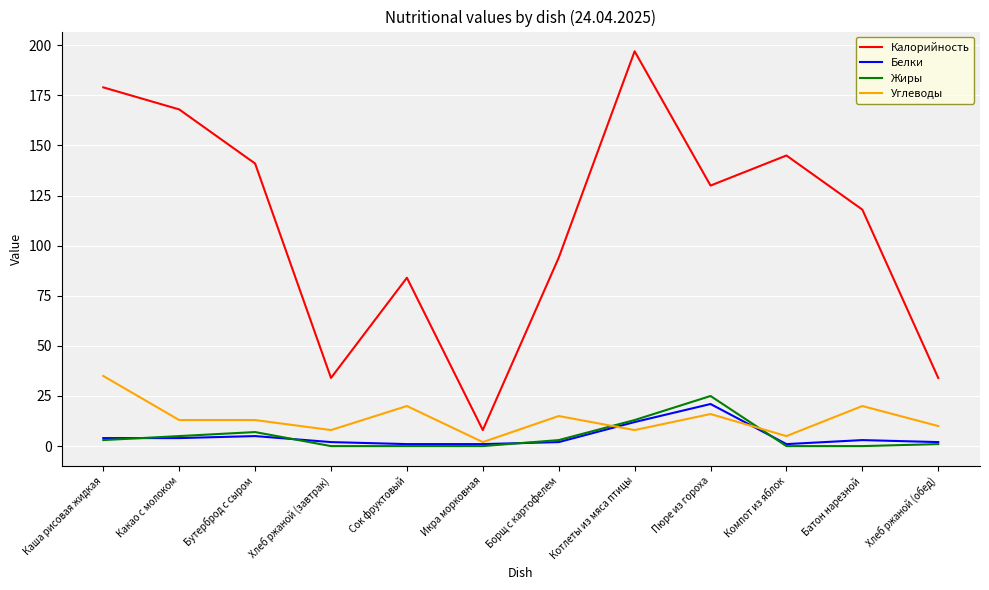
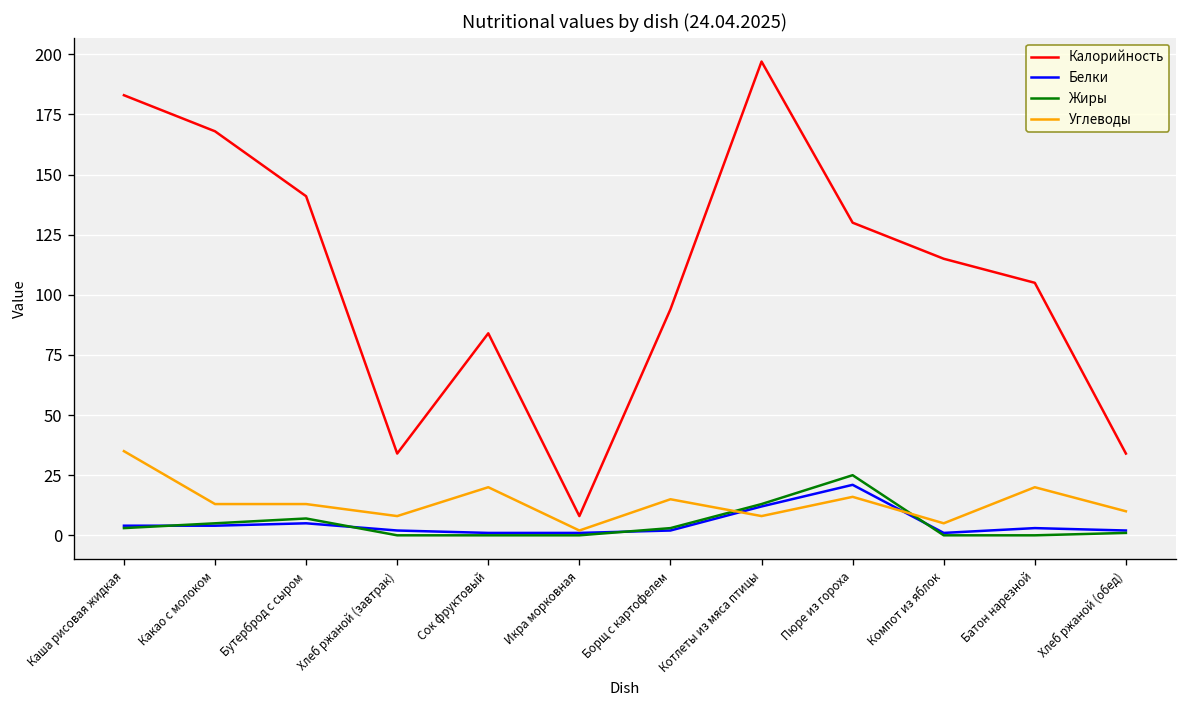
  {
    "Калорийность": {
-     "Каша рисовая жидкая": 179,
+     "Каша рисовая жидкая": 183,
      "Какао с молоком": 168,
      "Бутерброд с сыром": 141,
      "Хлеб ржаной (завтрак)": 34,
      "Сок фруктовый": 84,
      "Икра морковная": 8,
      "Борщ с картофелем": 94,
      "Котлеты из мяса птицы": 197,
      "Пюре из гороха": 130,
-     "Компот из яблок": 145,
-     "Батон нарезной": 118,
+     "Компот из яблок": 115,
+     "Батон нарезной": 105,
      "Хлеб ржаной (обед)": 34
    },
    "Белки": {
      "Бутерброд с сыром": 5,
      "Хлеб ржаной (завтрак)": 2,
      "Пюре из гороха": 21,
      "Батон нарезной": 3
    },
    "Жиры": {
      "Бутерброд с сыром": 7,
      "Хлеб ржаной (завтрак)": 0,
      "Пюре из гороха": 25,
      "Батон нарезной": 0
    },
    "Углеводы": {
      "Каша рисовая жидкая": 35,
      "Какао с молоком": 13,
      "Бутерброд с сыром": 13,
      "Хлеб ржаной (завтрак)": 8,
      "Сок фруктовый": 20,
      "Борщ с картофелем": 15,
      "Котлеты из мяса птицы": 8,
      "Пюре из гороха": 16,
      "Компот из яблок": 5,
      "Батон нарезной": 20,
      "Хлеб ржаной (обед)": 10
    }
  }
